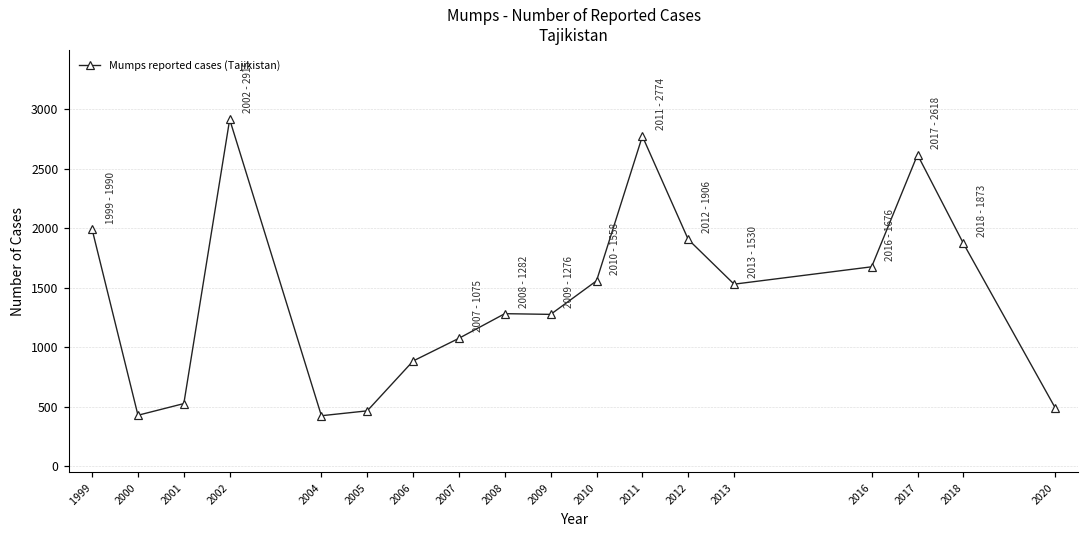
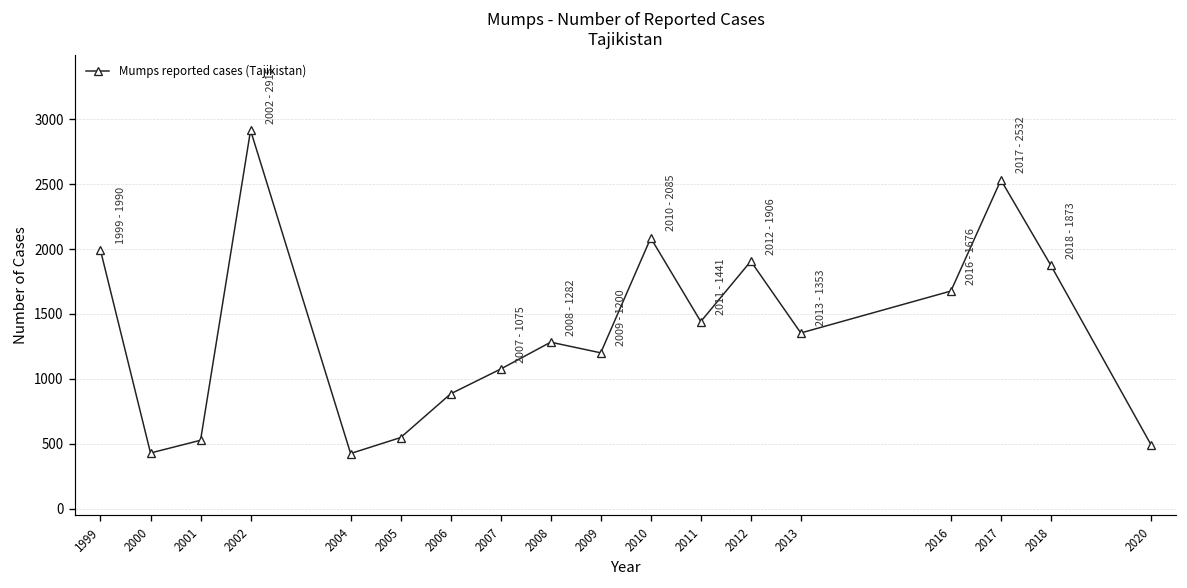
  {
    "1999": 1990,
    "2002": 2915,
-   "2005": 470,
+   "2005": 550,
    "2007": 1075,
    "2008": 1282,
-   "2009": 1276,
-   "2010": 1558,
-   "2011": 2774,
+   "2009": 1200,
+   "2010": 2085,
+   "2011": 1441,
    "2012": 1906,
-   "2013": 1530,
+   "2013": 1353,
    "2016": 1676,
-   "2017": 2618,
+   "2017": 2532,
    "2018": 1873
  }
